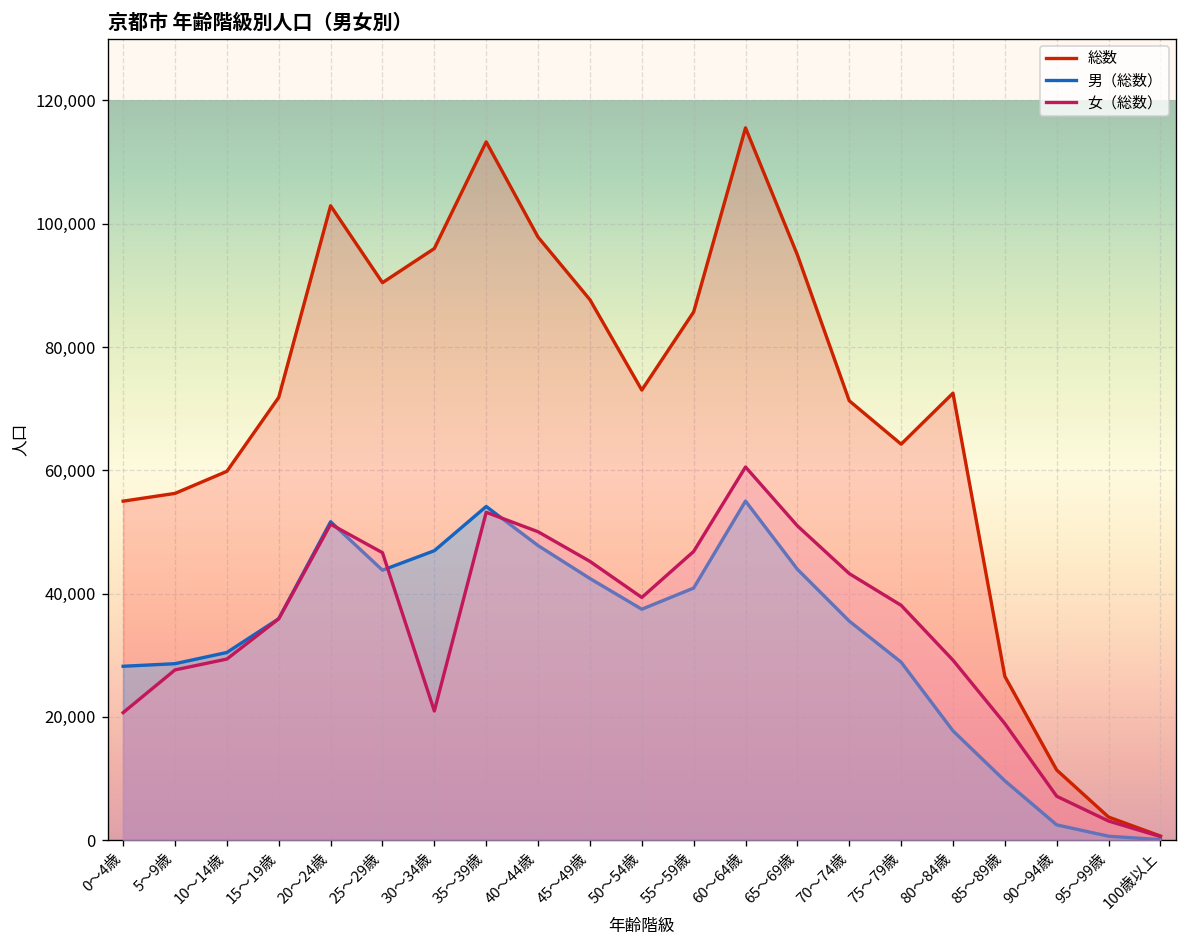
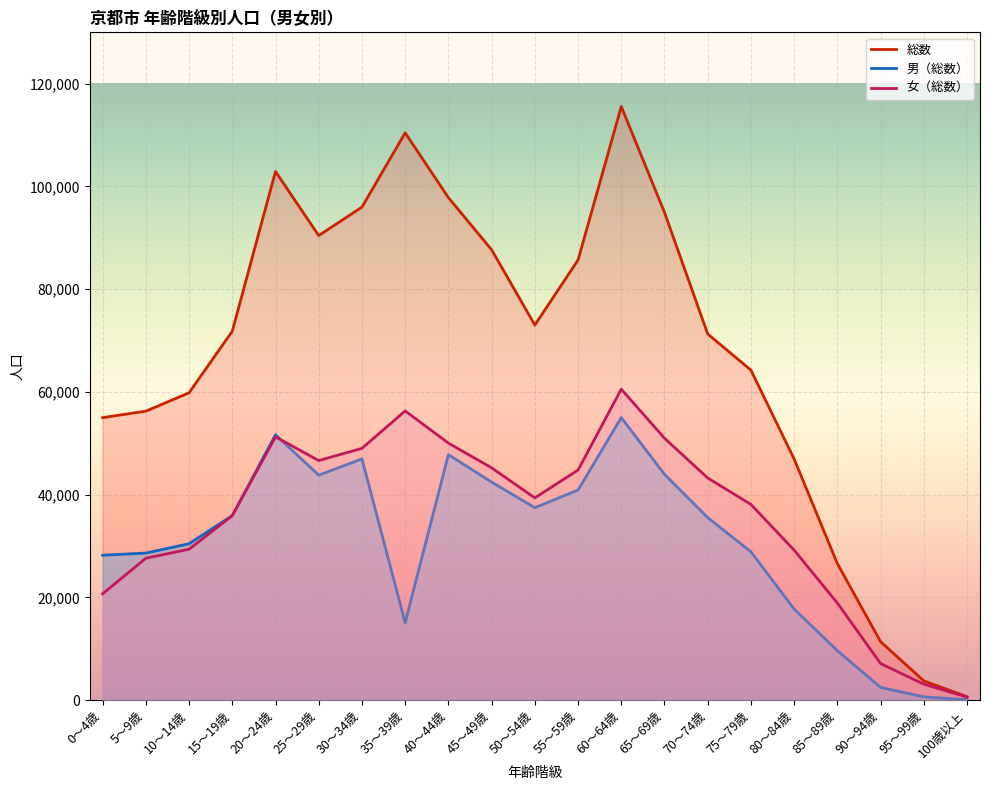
  {
    "総数": {
      "0～4歳": "55,000",
      "5～9歳": "56,000",
      "10～14歳": "60,000",
      "15～19歳": "72,000",
      "20～24歳": "103,000",
      "25～29歳": "90,000",
      "30～34歳": "96,000",
-     "35～39歳": "113,000",
+     "35～39歳": "110,000",
      "40～44歳": "98,000",
      "45～49歳": "88,000",
      "50～54歳": "73,000",
      "55～59歳": "86,000",
      "60～64歳": "116,000",
      "65～69歳": "95,000",
      "70～74歳": "71,000",
      "75～79歳": "64,000",
-     "80～84歳": "73,000",
+     "80～84歳": "47,000",
      "85～89歳": "27,000",
      "90～94歳": "11,000",
      "95～99歳": "4,000"
    },
    "男（総数）": {
      "0～4歳": "28,000",
      "5～9歳": "29,000",
      "10～14歳": "30,000",
      "25～29歳": "44,000",
      "30～34歳": "47,000",
-     "35～39歳": "54,000",
+     "35～39歳": "15,000",
      "40～44歳": "48,000",
      "45～49歳": "42,000",
      "50～54歳": "37,000",
      "55～59歳": "41,000",
      "60～64歳": "55,000",
      "65～69歳": "44,000",
      "70～74歳": "36,000",
      "75～79歳": "29,000",
      "80～84歳": "18,000",
      "85～89歳": "10,000",
      "90～94歳": "2,000",
      "95～99歳": "1,000"
    },
    "女（総数）": {
      "0～4歳": "21,000",
      "5～9歳": "28,000",
      "10～14歳": "29,000",
      "25～29歳": "47,000",
-     "30～34歳": "21,000",
-     "35～39歳": "53,000",
+     "30～34歳": "49,000",
+     "35～39歳": "56,000",
      "40～44歳": "50,000",
      "45～49歳": "45,000",
      "50～54歳": "39,000",
-     "55～59歳": "47,000",
+     "55～59歳": "45,000",
      "60～64歳": "61,000",
      "65～69歳": "51,000",
      "70～74歳": "43,000",
      "75～79歳": "38,000",
      "80～84歳": "29,000",
      "85～89歳": "19,000",
      "90～94歳": "7,000",
      "95～99歳": "3,000"
    }
  }
